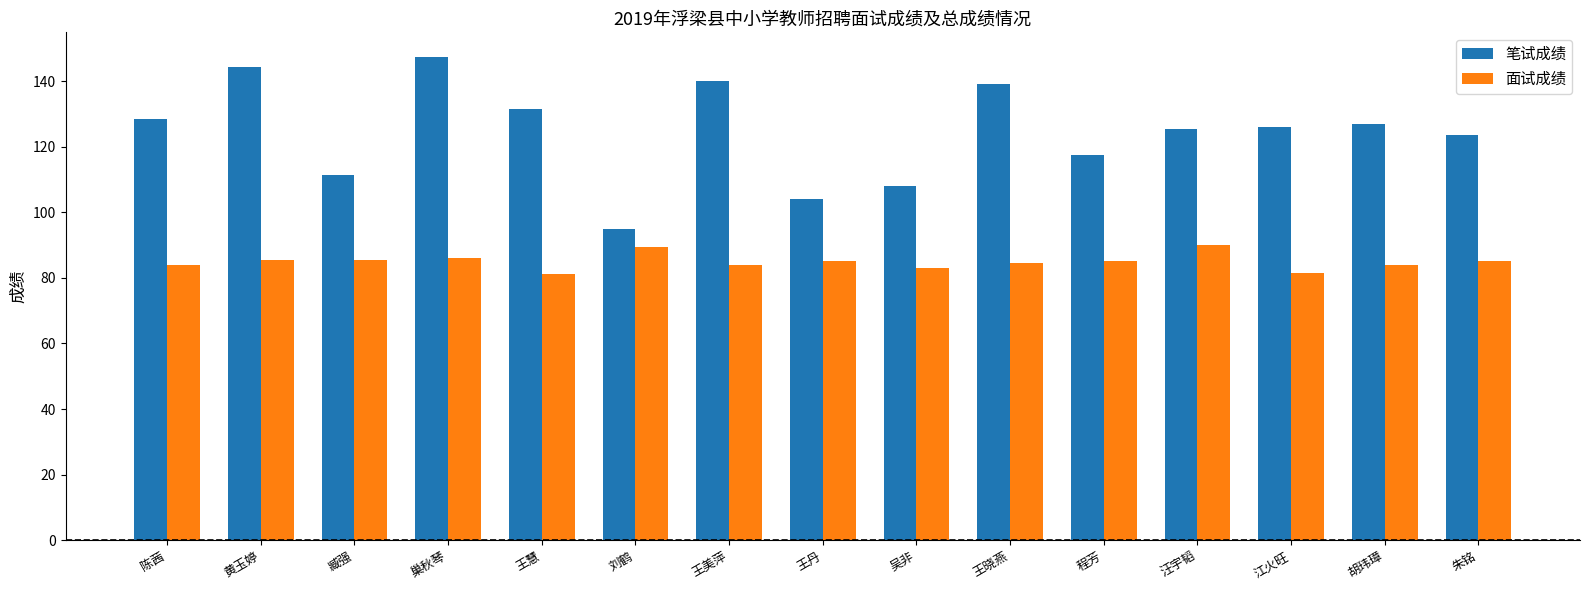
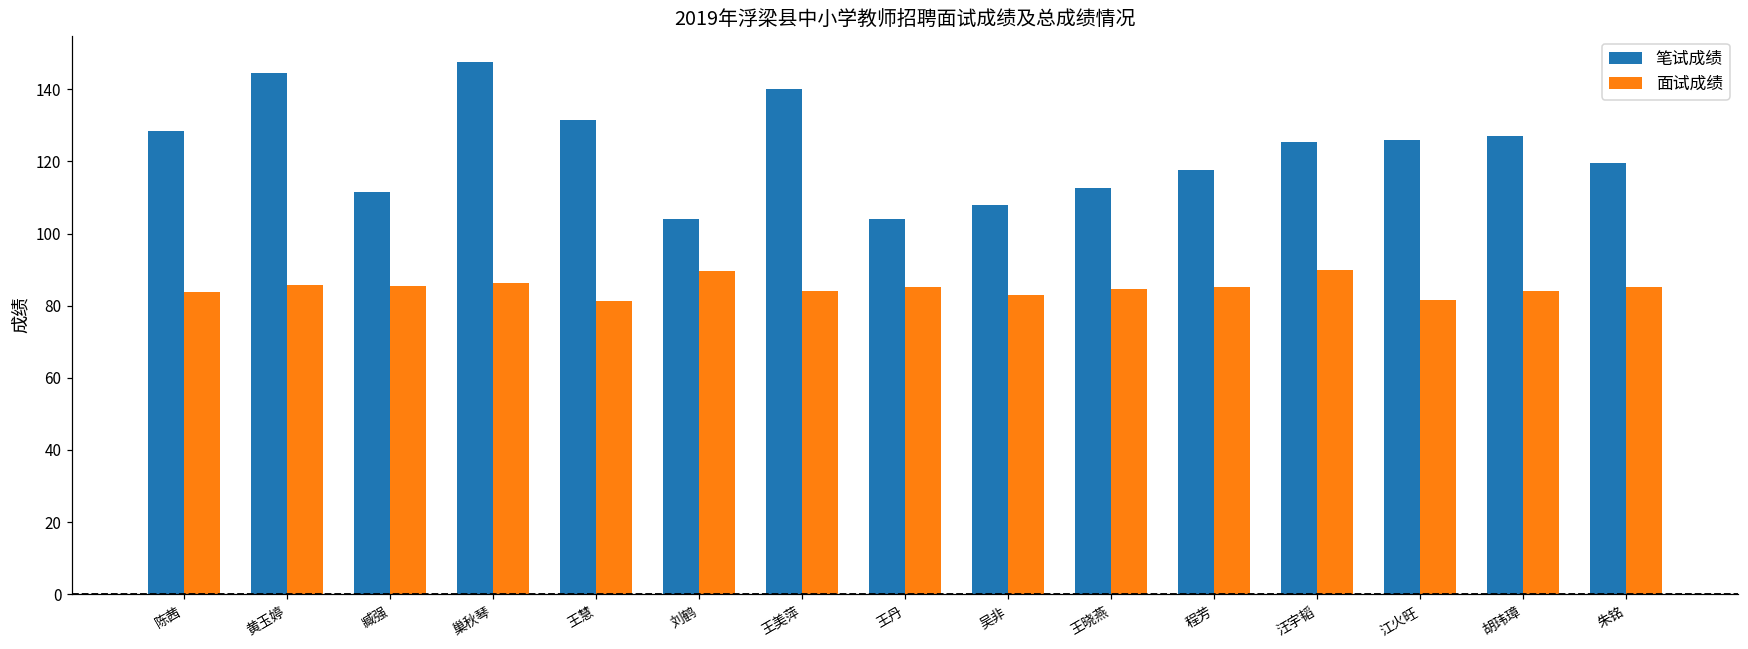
  {
    "笔试成绩": {
      "陈茜": 129,
      "黄玉婷": 144,
      "臧强": 112,
      "巢秋琴": 148,
      "王慧": 132,
-     "刘鹤": 95,
+     "刘鹤": 104,
      "王美萍": 140,
      "王丹": 104,
      "吴非": 108,
-     "王晓燕": 139,
+     "王晓燕": 113,
      "程芳": 118,
      "汪宇韬": 126,
      "江火旺": 126,
      "胡玮璋": 127,
-     "朱铭": 124
+     "朱铭": 120
    },
    "面试成绩": {
      "陈茜": 84,
      "黄玉婷": 86,
      "臧强": 85,
      "巢秋琴": 86,
      "王慧": 81,
      "刘鹤": 90,
      "王美萍": 84,
      "王丹": 85,
      "吴非": 83,
      "王晓燕": 85,
      "程芳": 85,
      "汪宇韬": 90,
      "江火旺": 81,
      "胡玮璋": 84,
      "朱铭": 85
    }
  }
